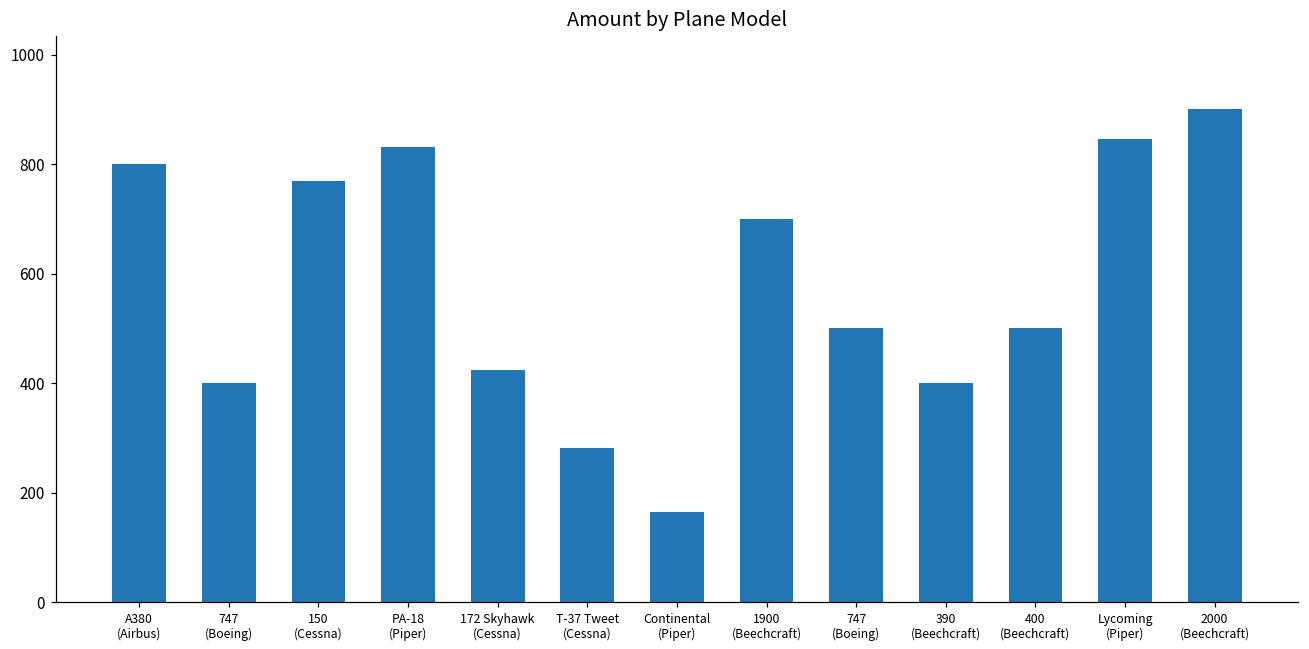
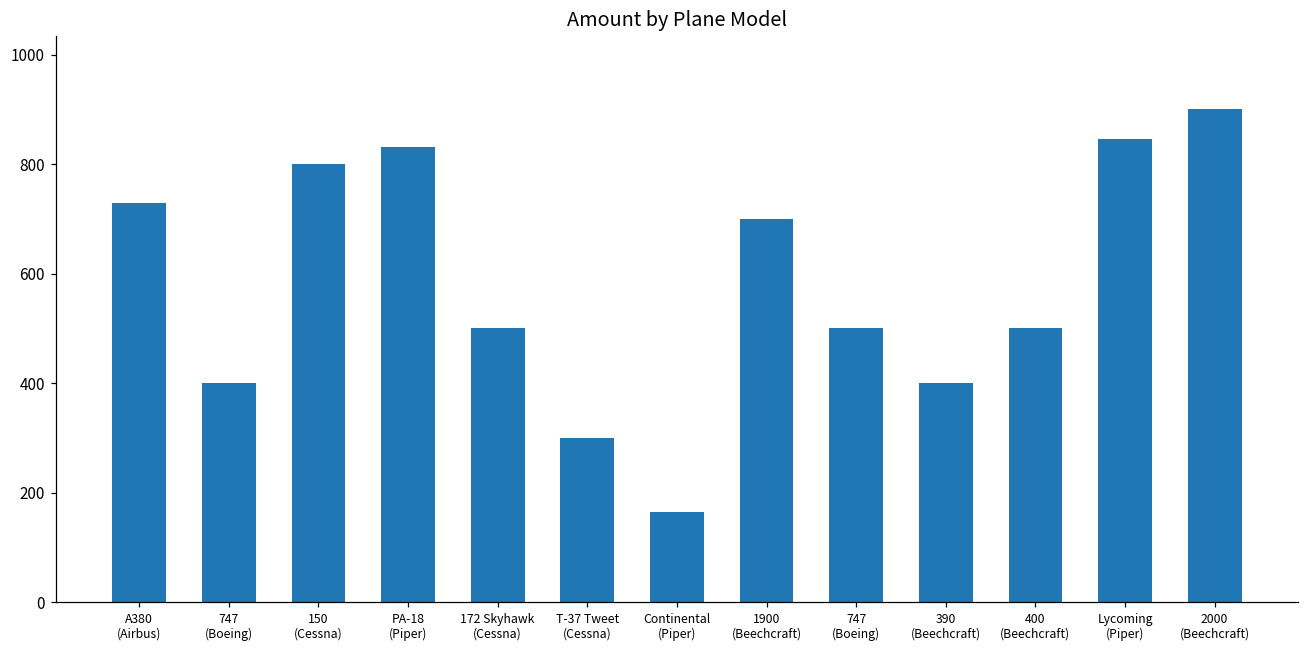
  {
-   "A380 (Airbus)": 800,
-   "150 (Cessna)": 770,
+   "A380 (Airbus)": 730,
+   "150 (Cessna)": 800,
    "PA-18 (Piper)": 830,
-   "172 Skyhawk (Cessna)": 420,
-   "T-37 Tweet (Cessna)": 280,
+   "172 Skyhawk (Cessna)": 500,
+   "T-37 Tweet (Cessna)": 300,
    "Continental (Piper)": 160,
    "1900 (Beechcraft)": 700,
    "390 (Beechcraft)": 400,
    "400 (Beechcraft)": 500,
    "Lycoming (Piper)": 850,
    "2000 (Beechcraft)": 900
  }
